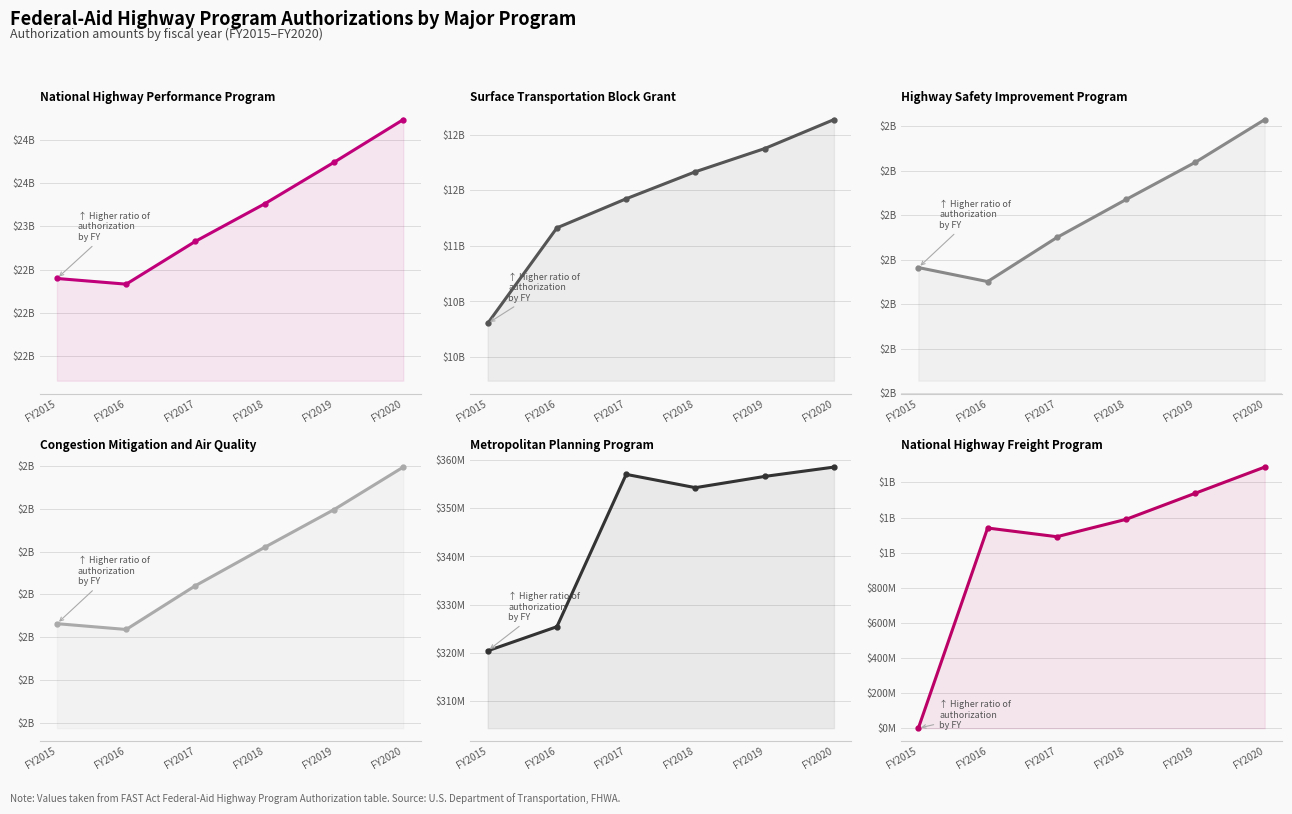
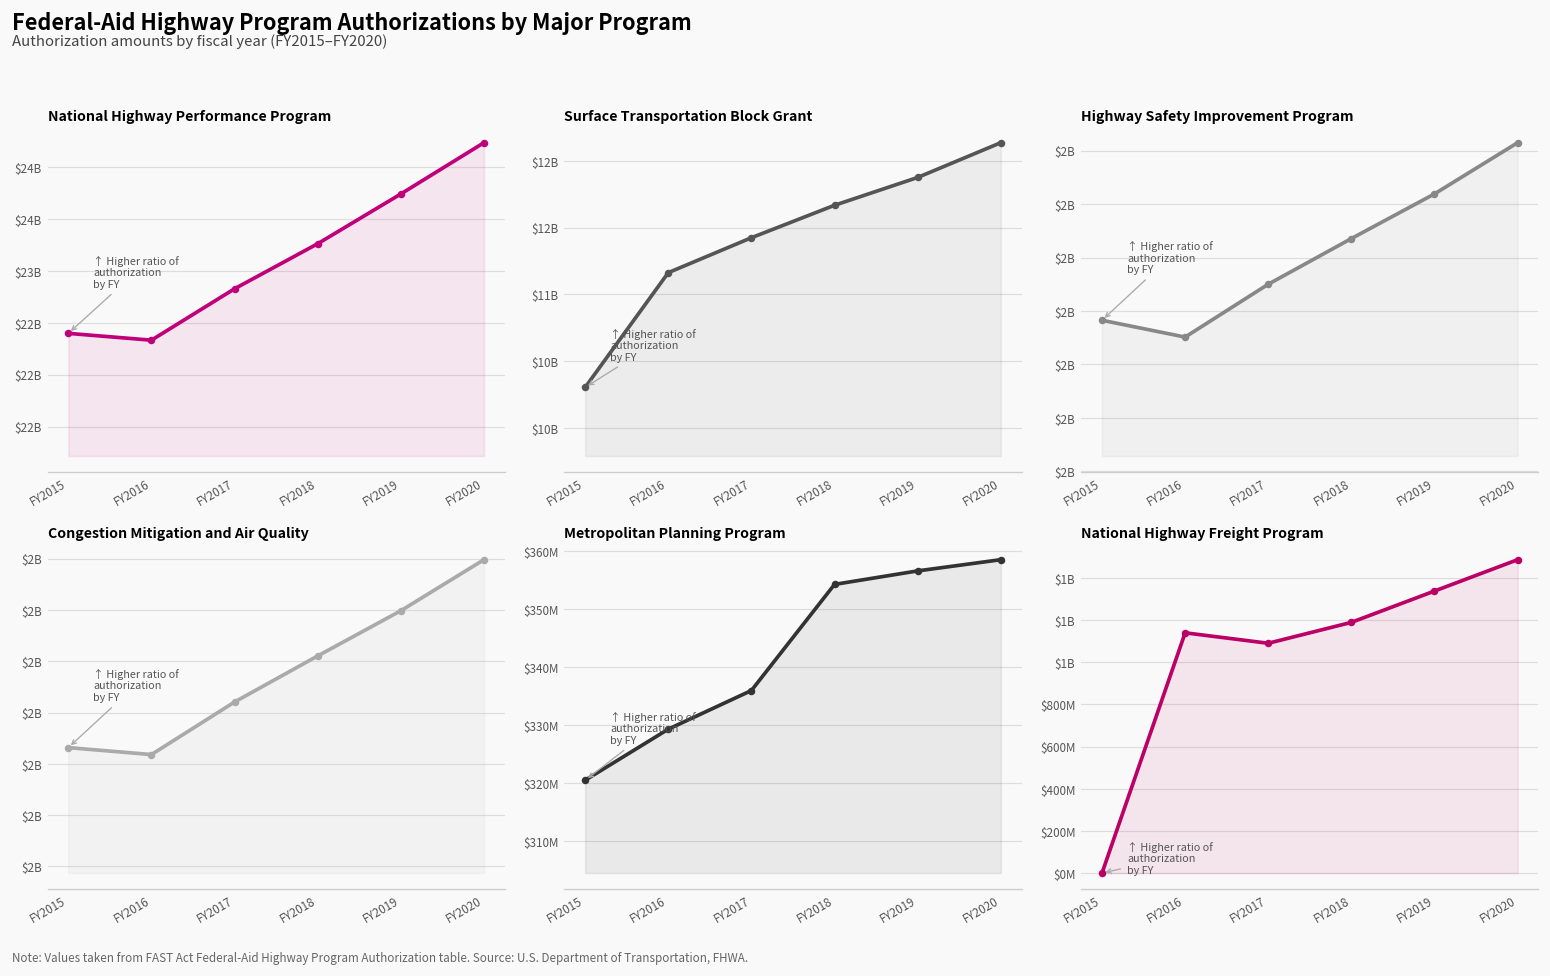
  {
    "Metropolitan Planning Program": {
      "FY2015": "$320000000",
-     "FY2016": "$325000000",
-     "FY2017": "$357000000",
+     "FY2016": "$329000000",
+     "FY2017": "$336000000",
      "FY2018": "$354000000",
      "FY2019": "$357000000",
      "FY2020": "$359000000"
    }
  }
